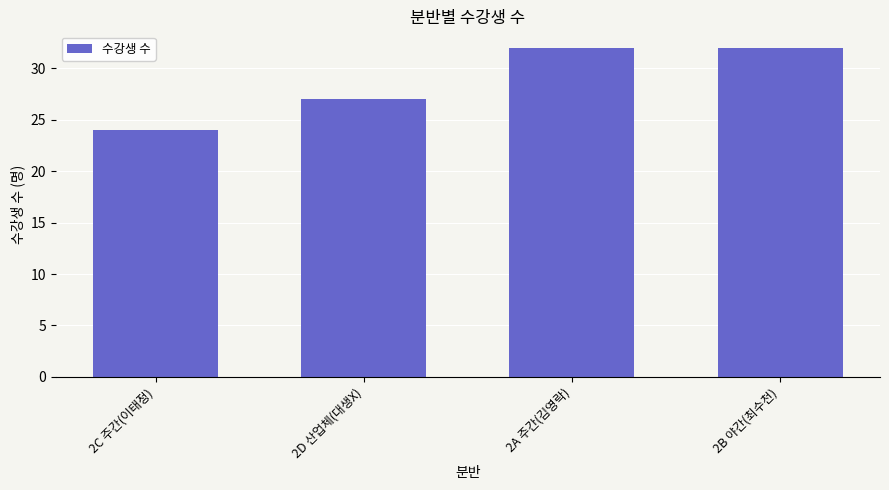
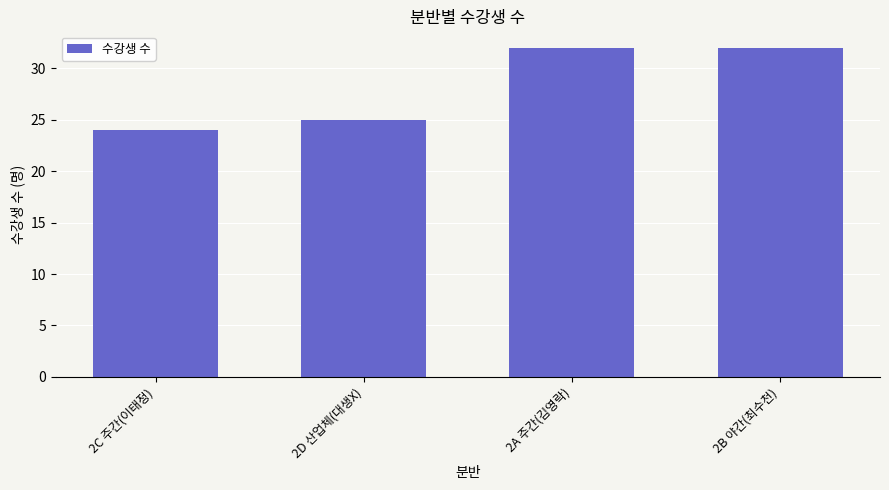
  {
    "2C 주간(이태정)": 24,
-   "2D 산업체(대생X)": 27,
+   "2D 산업체(대생X)": 25,
    "2A 주간(김영락)": 32,
    "2B 야간(최수천)": 32
  }
